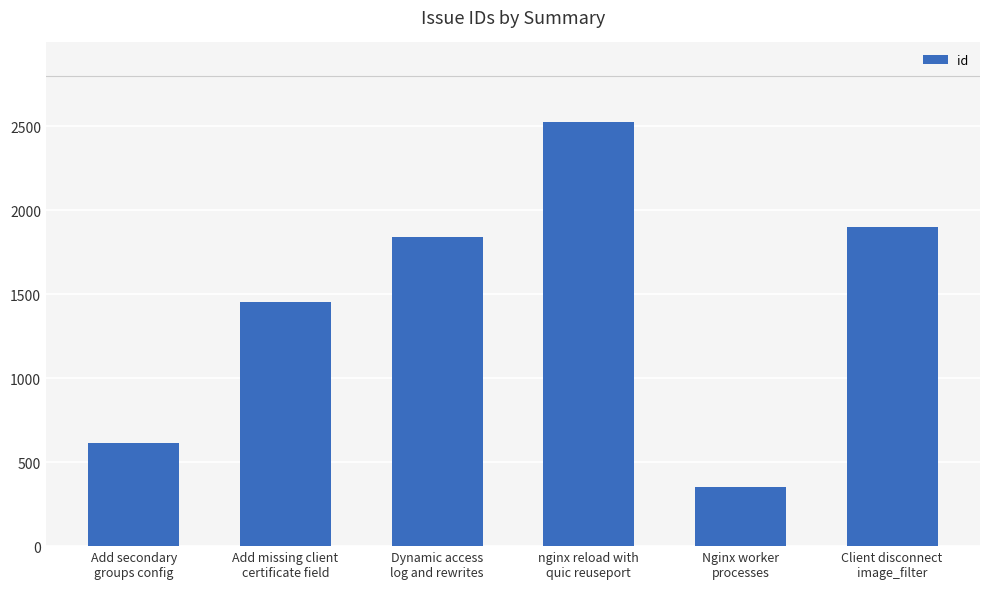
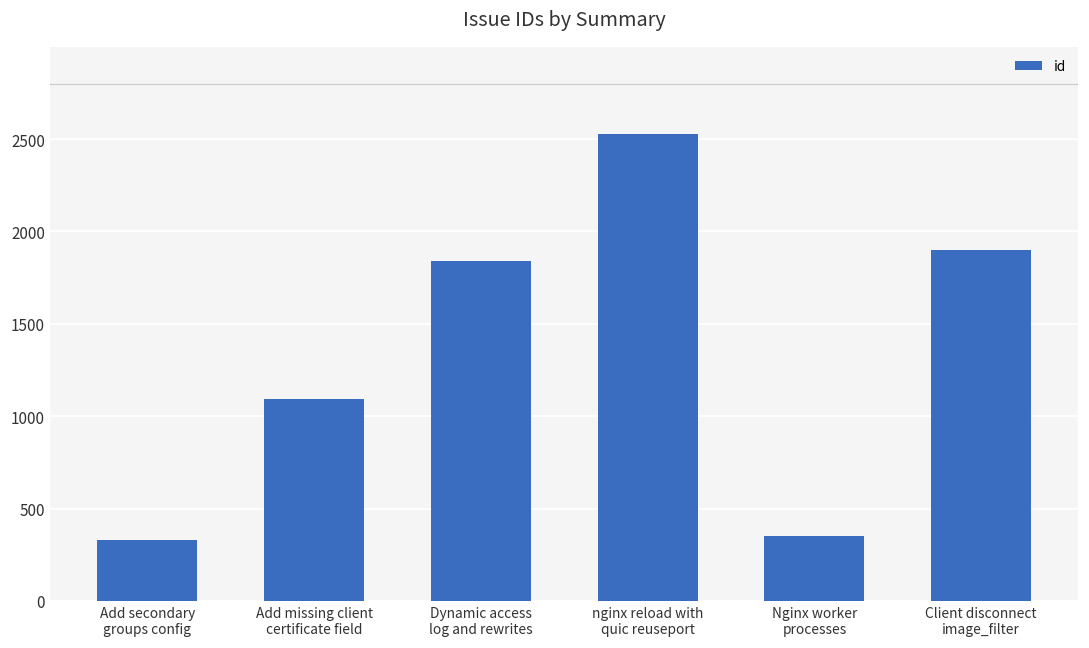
  {
-   "Add secondary groups config": 620,
-   "Add missing client certificate field": 1460,
+   "Add secondary groups config": 330,
+   "Add missing client certificate field": 1090,
    "Dynamic access log and rewrites": 1840,
    "nginx reload with quic reuseport": 2530,
    "Nginx worker processes": 350,
    "Client disconnect image_filter": 1900
  }
